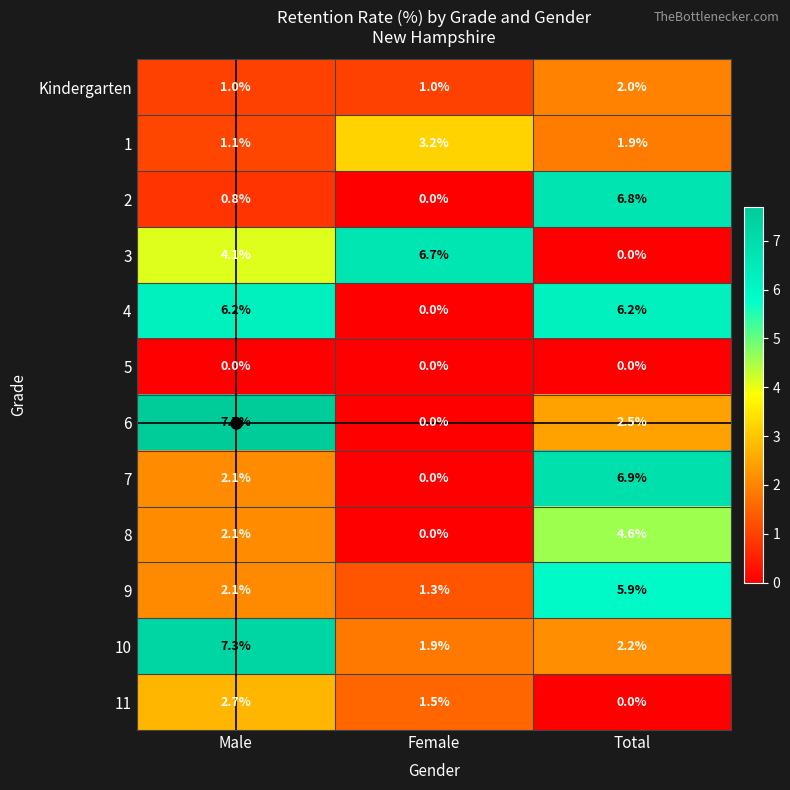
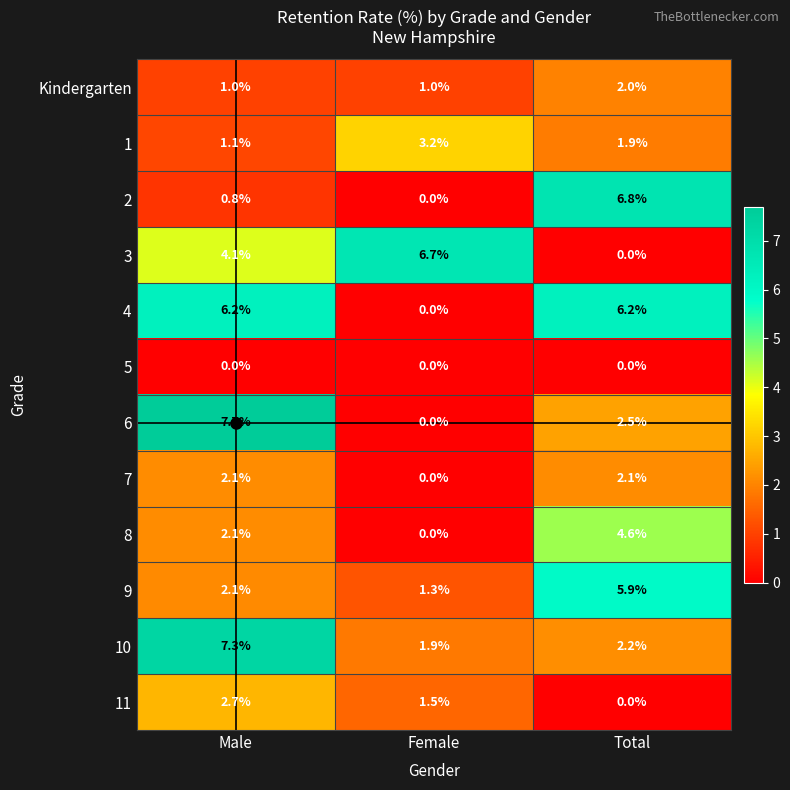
  {
    "Kindergarten": {
      "Male": "1.0%",
      "Female": "1.0%",
      "Total": "2.0%"
    },
    "1": {
      "Male": "1.1%",
      "Female": "3.2%",
      "Total": "1.9%"
    },
    "2": {
      "Male": "0.8%",
      "Female": "0.0%",
      "Total": "6.8%"
    },
    "3": {
      "Male": "4.1%",
      "Female": "6.7%",
      "Total": "0.0%"
    },
    "4": {
      "Male": "6.2%",
      "Female": "0.0%",
      "Total": "6.2%"
    },
    "5": {
      "Male": "0.0%",
      "Female": "0.0%",
      "Total": "0.0%"
    },
    "6": {
      "Female": "0.0%",
      "Total": "2.5%"
    },
    "7": {
      "Male": "2.1%",
      "Female": "0.0%",
-     "Total": "6.9%"
+     "Total": "2.1%"
    },
    "8": {
      "Male": "2.1%",
      "Female": "0.0%",
      "Total": "4.6%"
    },
    "9": {
      "Male": "2.1%",
      "Female": "1.3%",
      "Total": "5.9%"
    },
    "10": {
      "Male": "7.3%",
      "Female": "1.9%",
      "Total": "2.2%"
    },
    "11": {
      "Male": "2.7%",
      "Female": "1.5%",
      "Total": "0.0%"
    }
  }
